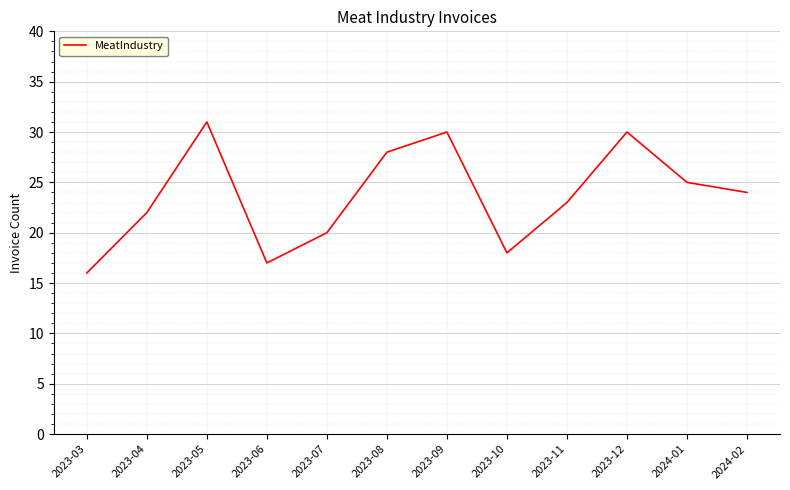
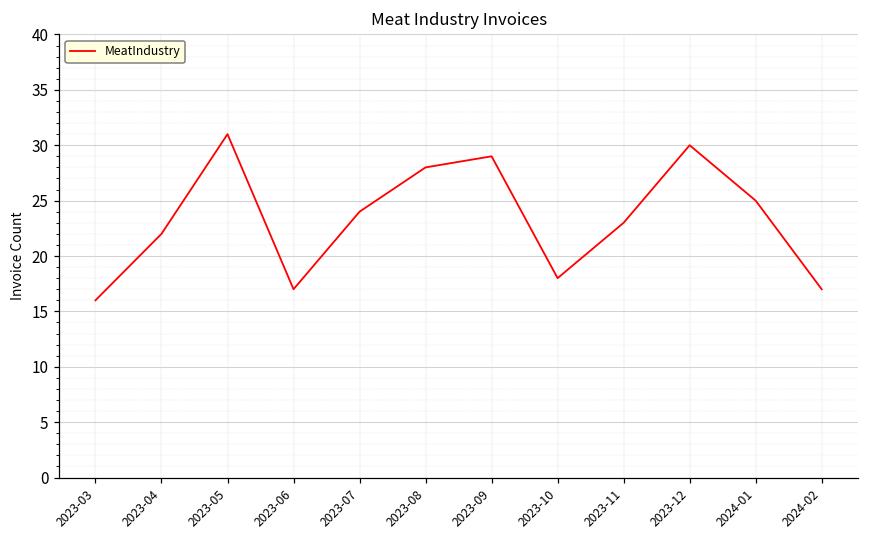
  {
    "2023-03": 16,
    "2023-04": 22,
    "2023-05": 31,
    "2023-06": 17,
-   "2023-07": 20,
+   "2023-07": 24,
    "2023-08": 28,
-   "2023-09": 30,
+   "2023-09": 29,
    "2023-10": 18,
    "2023-11": 23,
    "2023-12": 30,
    "2024-01": 25,
-   "2024-02": 24
+   "2024-02": 17
  }
